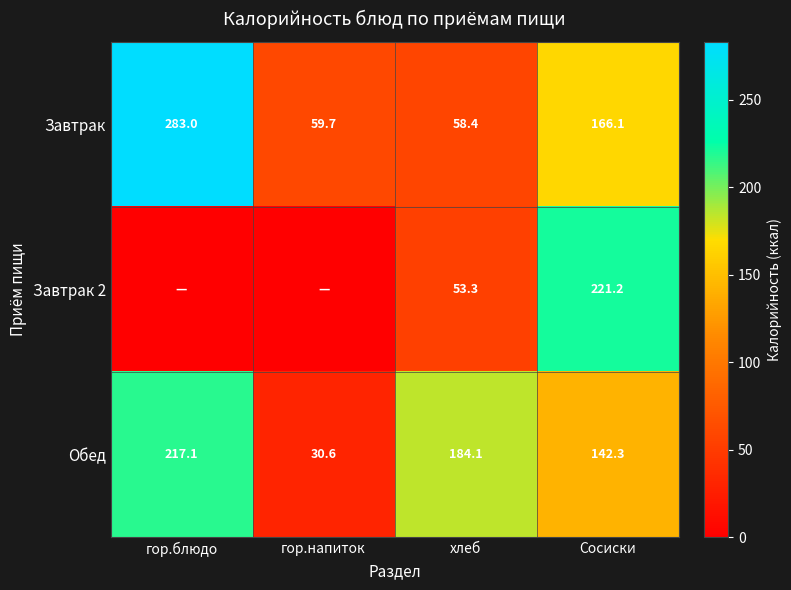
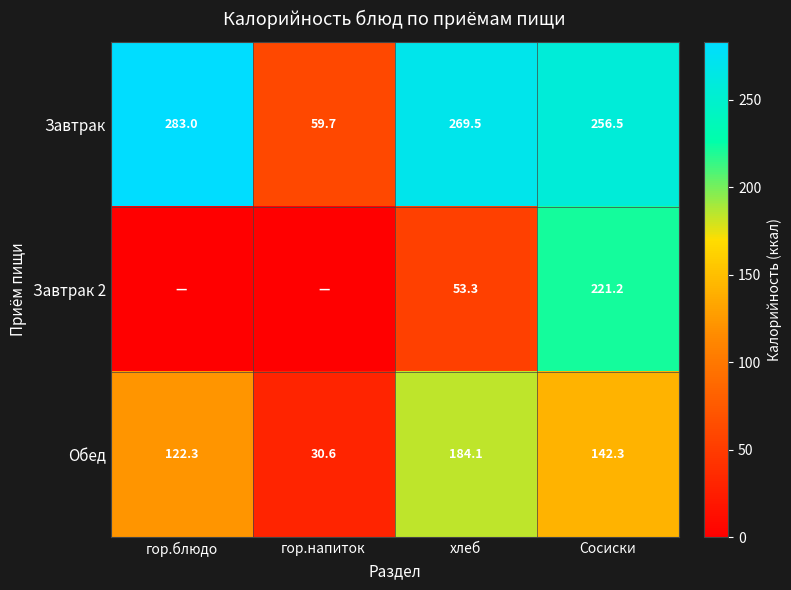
  {
    "Завтрак": {
      "гор.блюдо": 283.0,
      "гор.напиток": 59.7,
-     "хлеб": 58.4,
-     "Сосиски": 166.1
+     "хлеб": 269.5,
+     "Сосиски": 256.5
    },
    "Завтрак 2": {
      "хлеб": 53.3,
      "Сосиски": 221.2
    },
    "Обед": {
-     "гор.блюдо": 217.1,
+     "гор.блюдо": 122.3,
      "гор.напиток": 30.6,
      "хлеб": 184.1,
      "Сосиски": 142.3
    }
  }
